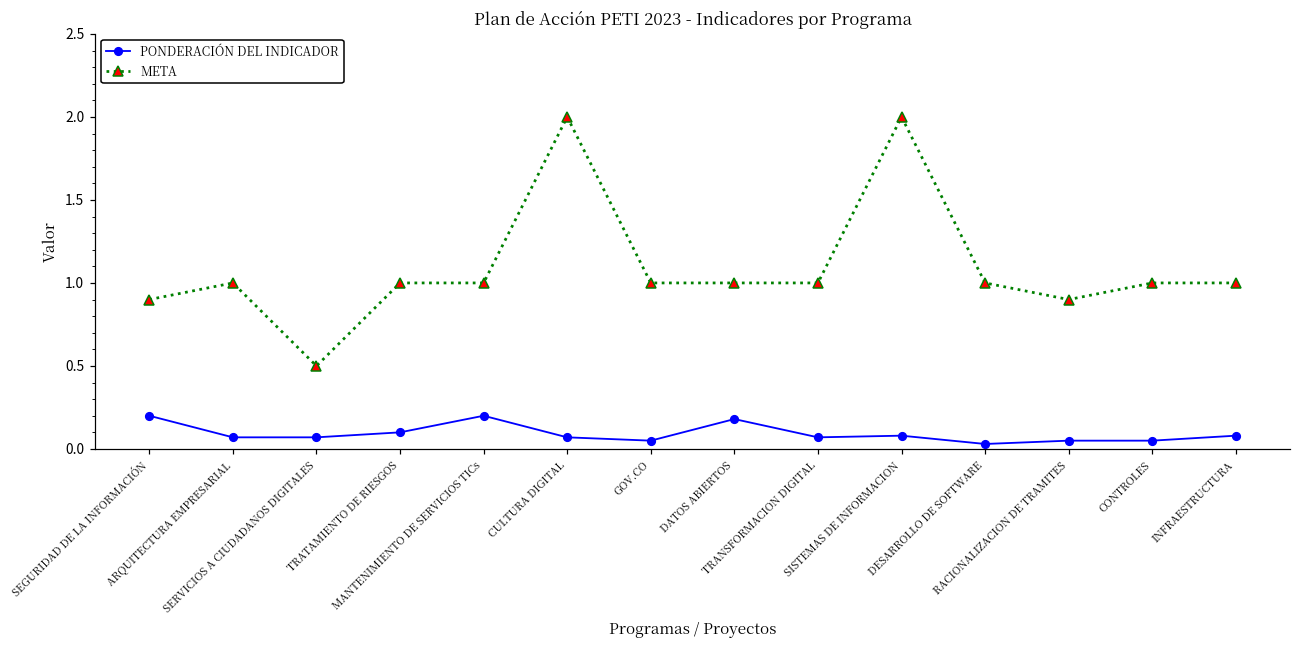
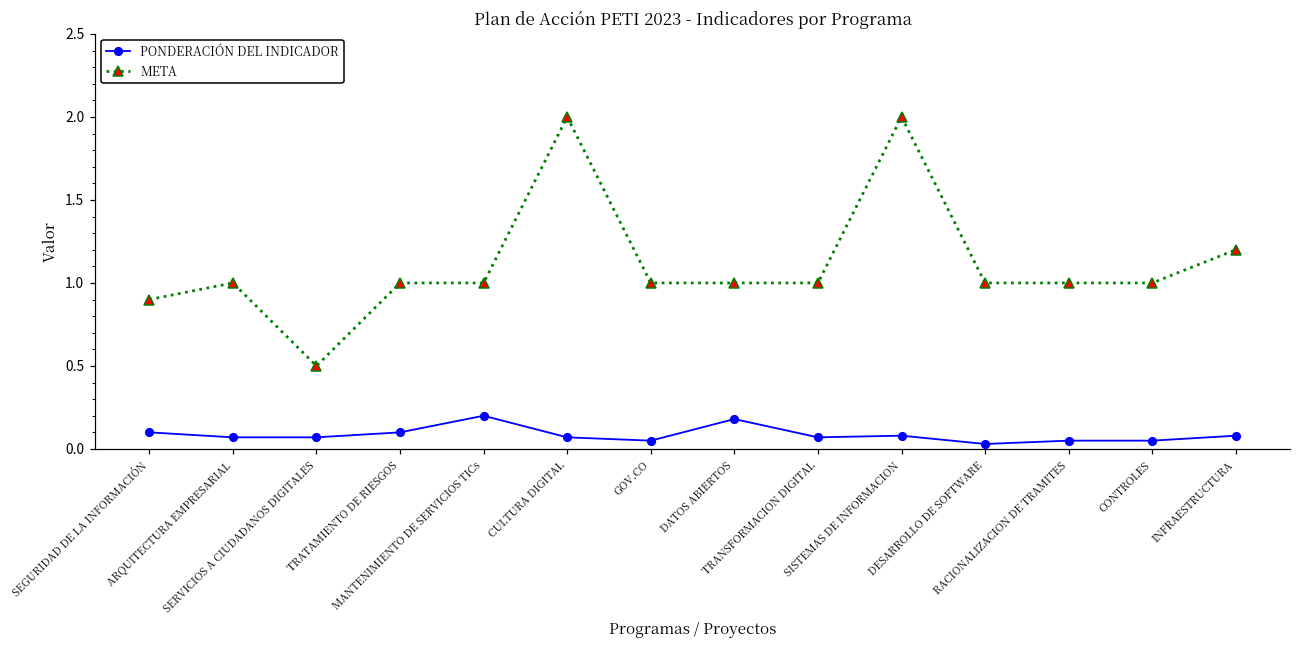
  {
    "PONDERACIÓN DEL INDICADOR": {
-     "SEGURIDAD DE LA INFORMACIÓN": 0.2,
+     "SEGURIDAD DE LA INFORMACIÓN": 0.1,
      "ARQUITECTURA EMPRESARIAL": 0.07,
      "SERVICIOS A CIUDADANOS DIGITALES": 0.07,
      "TRATAMIENTO DE RIESGOS": 0.1,
      "MANTENIMIENTO DE SERVICIOS TICs": 0.2,
      "CULTURA DIGITAL": 0.07,
      "GOV.CO": 0.05,
      "DATOS ABIERTOS": 0.18,
      "TRANSFORMACION DIGITAL": 0.07,
      "SISTEMAS DE INFORMACION": 0.08,
      "DESARROLLO DE SOFTWARE": 0.03,
      "RACIONALIZACION DE TRAMITES": 0.05,
      "CONTROLES": 0.05,
      "INFRAESTRUCTURA": 0.08
    },
    "META": {
      "SEGURIDAD DE LA INFORMACIÓN": 0.9,
      "ARQUITECTURA EMPRESARIAL": 1.0,
      "SERVICIOS A CIUDADANOS DIGITALES": 0.5,
      "TRATAMIENTO DE RIESGOS": 1.0,
      "MANTENIMIENTO DE SERVICIOS TICs": 1.0,
      "CULTURA DIGITAL": 2.0,
      "GOV.CO": 1.0,
      "DATOS ABIERTOS": 1.0,
      "TRANSFORMACION DIGITAL": 1.0,
      "SISTEMAS DE INFORMACION": 2.0,
      "DESARROLLO DE SOFTWARE": 1.0,
-     "RACIONALIZACION DE TRAMITES": 0.9,
+     "RACIONALIZACION DE TRAMITES": 1.0,
      "CONTROLES": 1.0,
-     "INFRAESTRUCTURA": 1.0
+     "INFRAESTRUCTURA": 1.2
    }
  }
